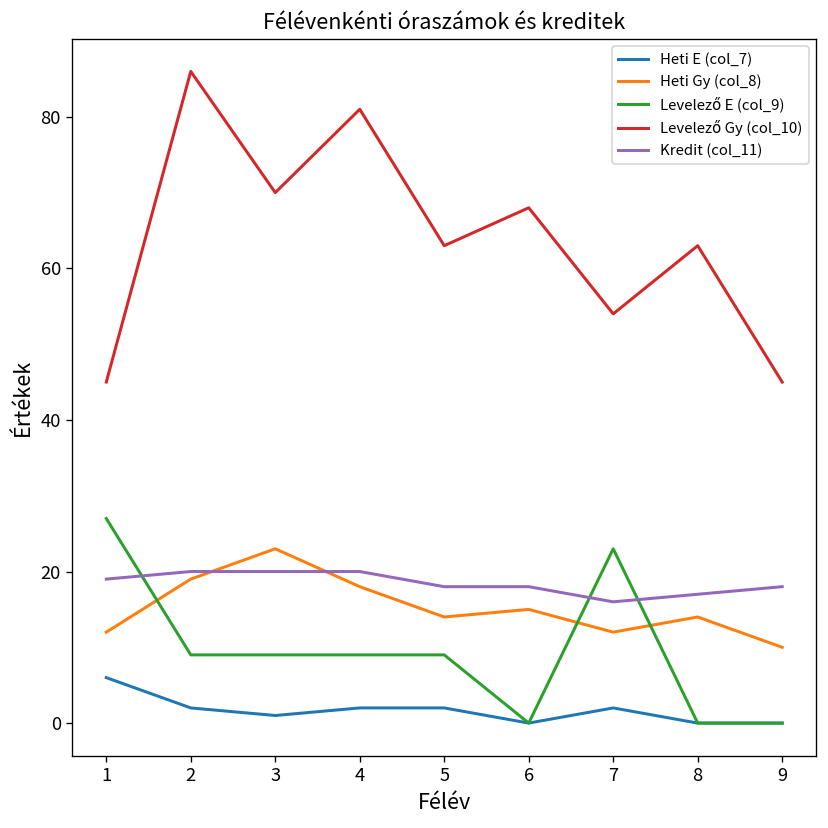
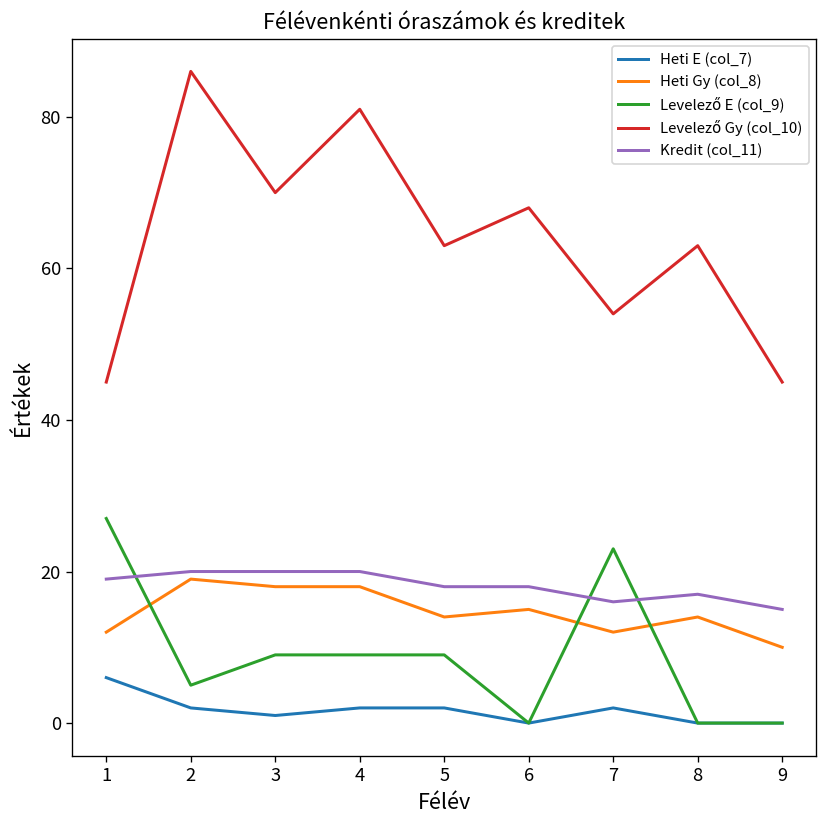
  {
    "Heti E (col_7)": {
      "1": 6,
      "2": 2,
      "3": 1,
      "4": 2,
      "5": 2,
      "7": 2
    },
    "Heti Gy (col_8)": {
      "1": 12,
      "2": 19,
-     "3": 23,
+     "3": 18,
      "4": 18,
      "5": 14,
      "6": 15,
      "7": 12,
      "8": 14,
      "9": 10
    },
    "Levelező E (col_9)": {
      "1": 27,
-     "2": 9,
+     "2": 5,
      "3": 9,
      "4": 9,
      "5": 9,
      "7": 23
    },
    "Levelező Gy (col_10)": {
      "1": 45,
      "2": 86,
      "3": 70,
      "4": 81,
      "5": 63,
      "6": 68,
      "7": 54,
      "8": 63,
      "9": 45
    },
    "Kredit (col_11)": {
      "1": 19,
      "2": 20,
      "3": 20,
      "4": 20,
      "5": 18,
      "6": 18,
      "7": 16,
      "8": 17,
-     "9": 18
+     "9": 15
    }
  }
